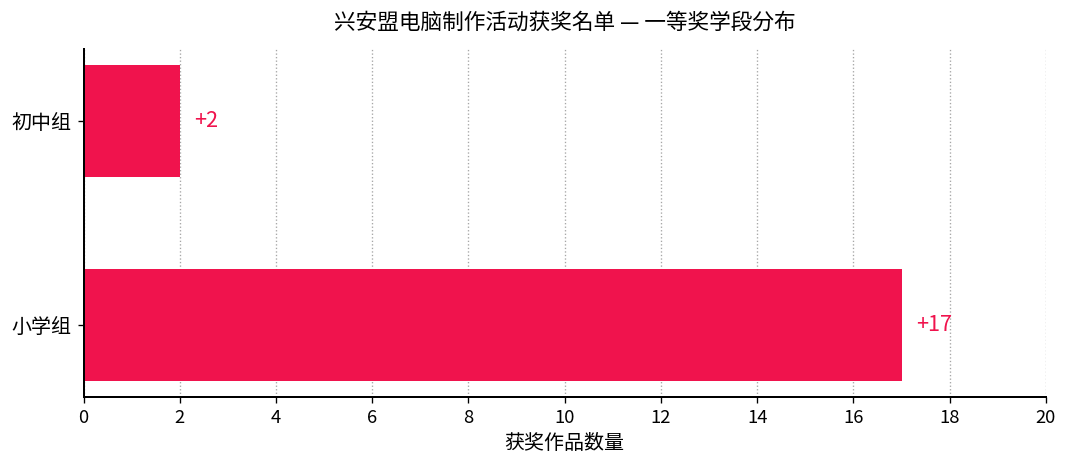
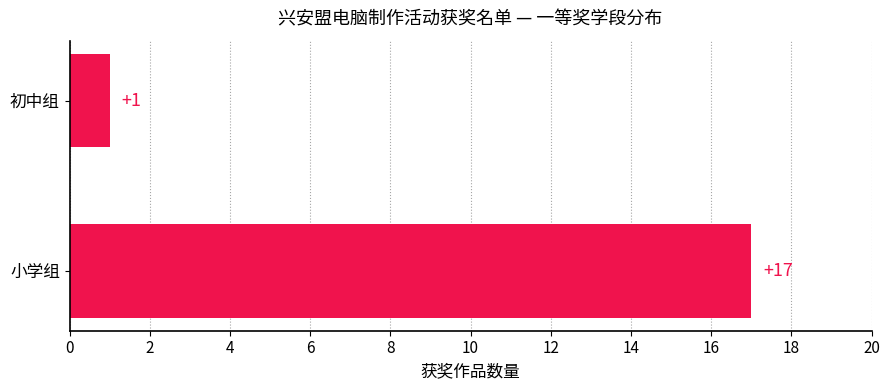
  {
-   "初中组": "+2",
+   "初中组": "+1",
    "小学组": "+17"
  }
